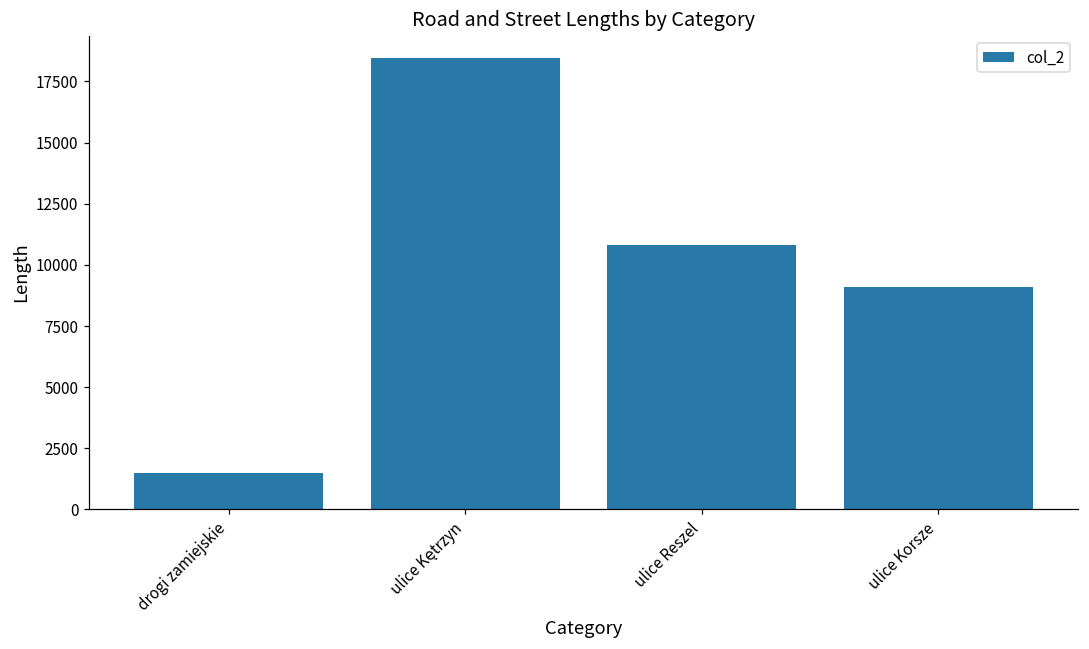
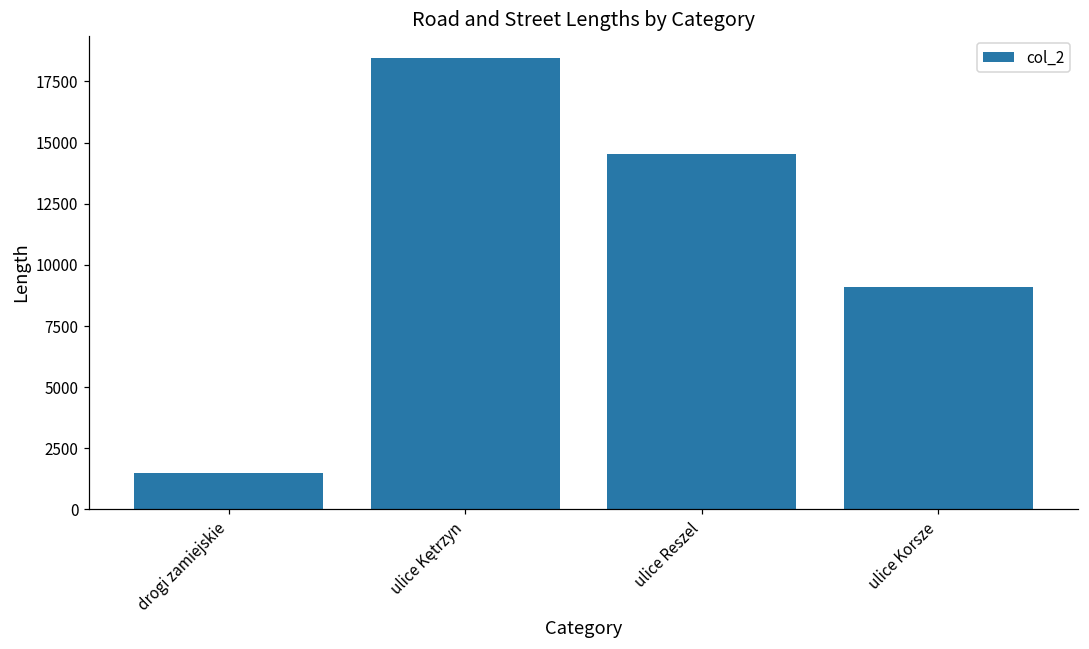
  {
    "drogi zamiejskie": 1500,
    "ulice Kętrzyn": 18500,
-   "ulice Reszel": 10800,
+   "ulice Reszel": 14500,
    "ulice Korsze": 9100
  }
